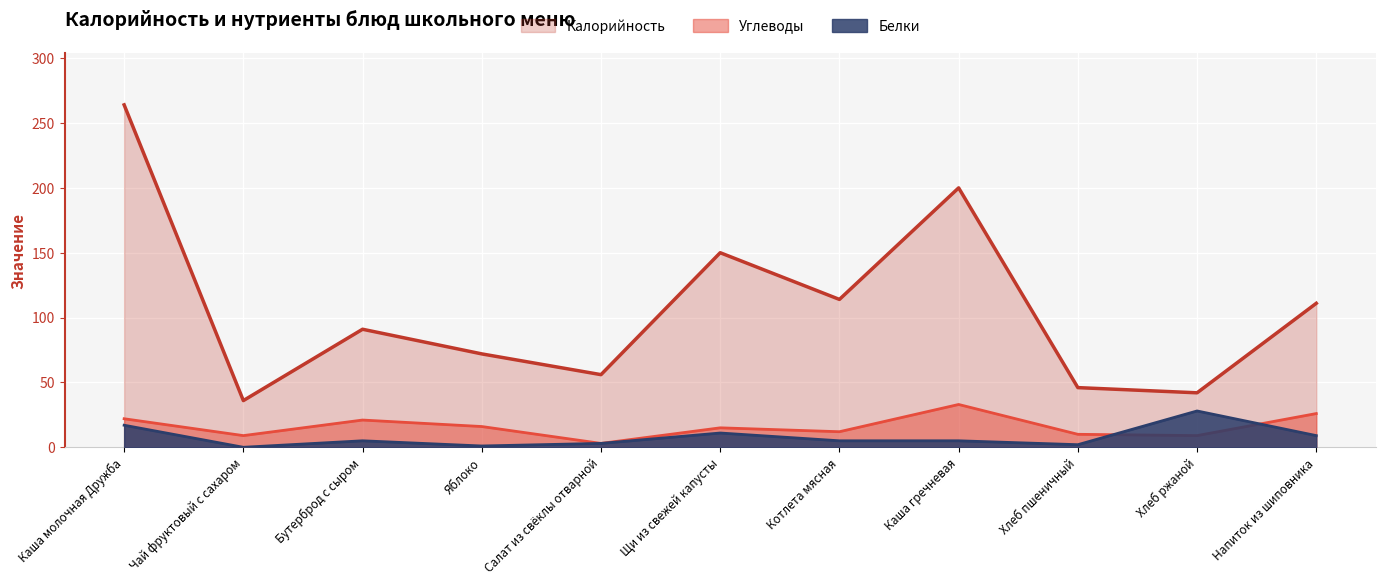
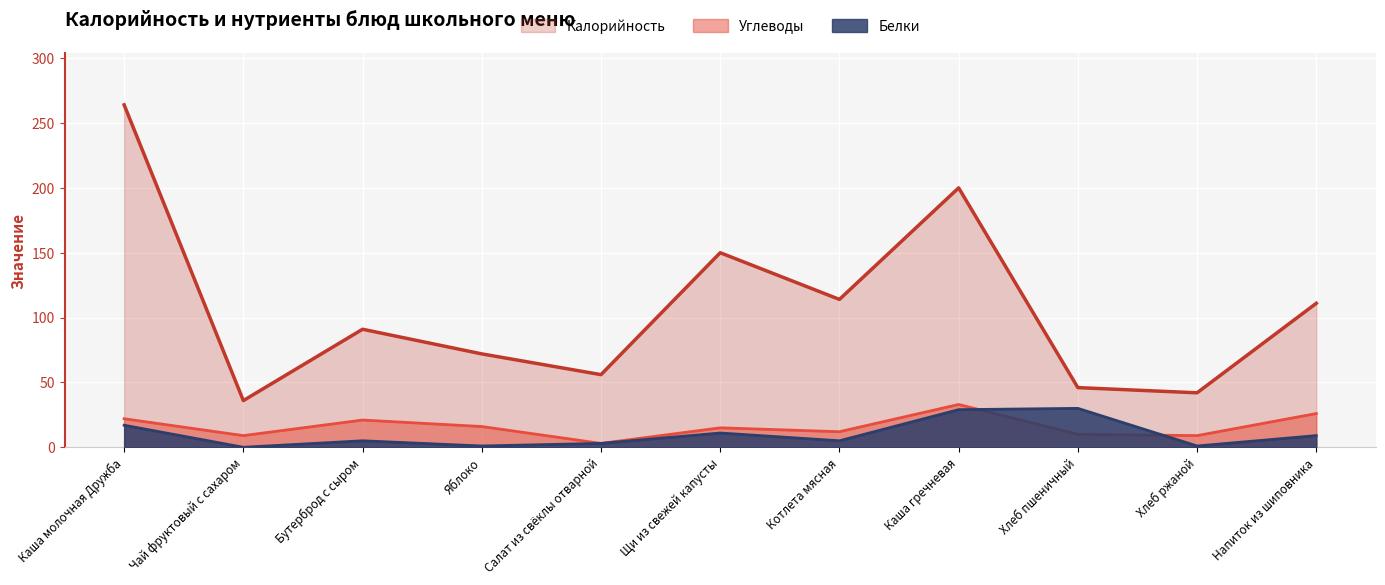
  {
    "Белки": {
      "Каша молочная Дружба": 17,
      "Чай фруктовый с сахаром": 0,
      "Бутерброд с сыром": 5,
      "Яблоко": 1,
      "Щи из свежей капусты": 11,
      "Котлета мясная": 5,
-     "Каша гречневая": 5,
-     "Хлеб пшеничный": 2,
-     "Хлеб ржаной": 28,
+     "Каша гречневая": 29,
+     "Хлеб пшеничный": 30,
+     "Хлеб ржаной": 1,
      "Напиток из шиповника": 9
    }
  }
